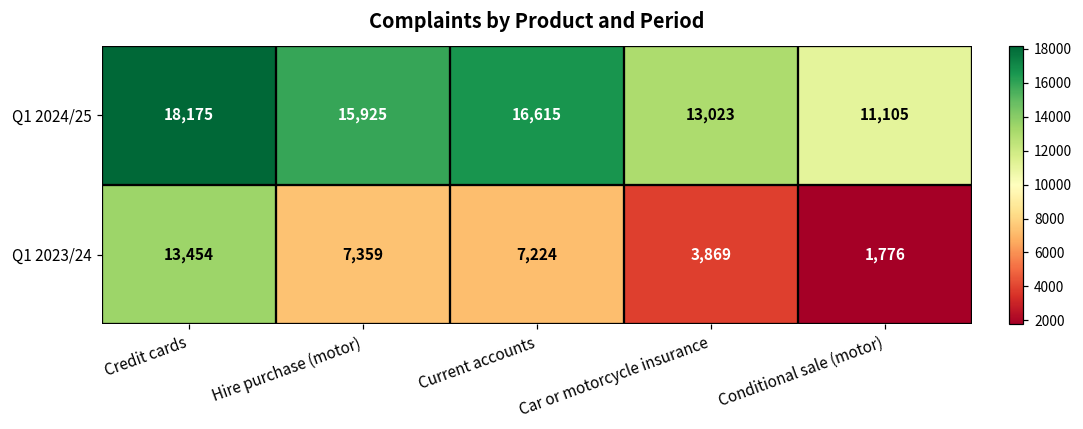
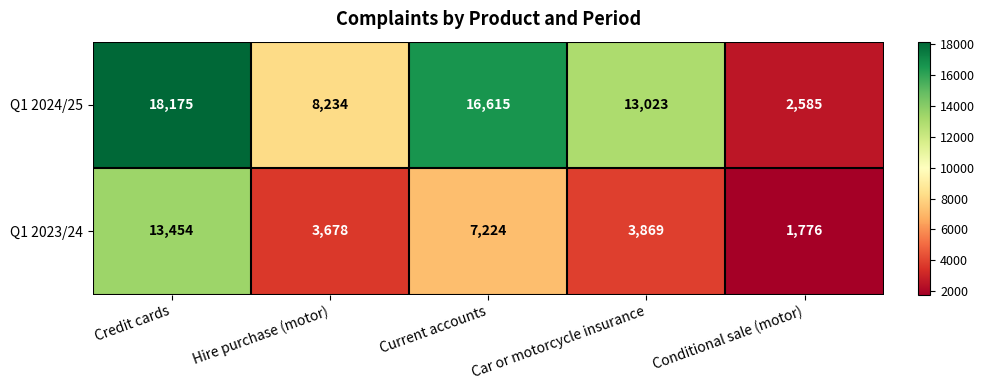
  {
    "Q1 2024/25": {
      "Credit cards": "18,175",
-     "Hire purchase (motor)": "15,925",
+     "Hire purchase (motor)": "8,234",
      "Current accounts": "16,615",
      "Car or motorcycle insurance": "13,023",
-     "Conditional sale (motor)": "11,105"
+     "Conditional sale (motor)": "2,585"
    },
    "Q1 2023/24": {
      "Credit cards": "13,454",
-     "Hire purchase (motor)": "7,359",
+     "Hire purchase (motor)": "3,678",
      "Current accounts": "7,224",
      "Car or motorcycle insurance": "3,869",
      "Conditional sale (motor)": "1,776"
    }
  }
